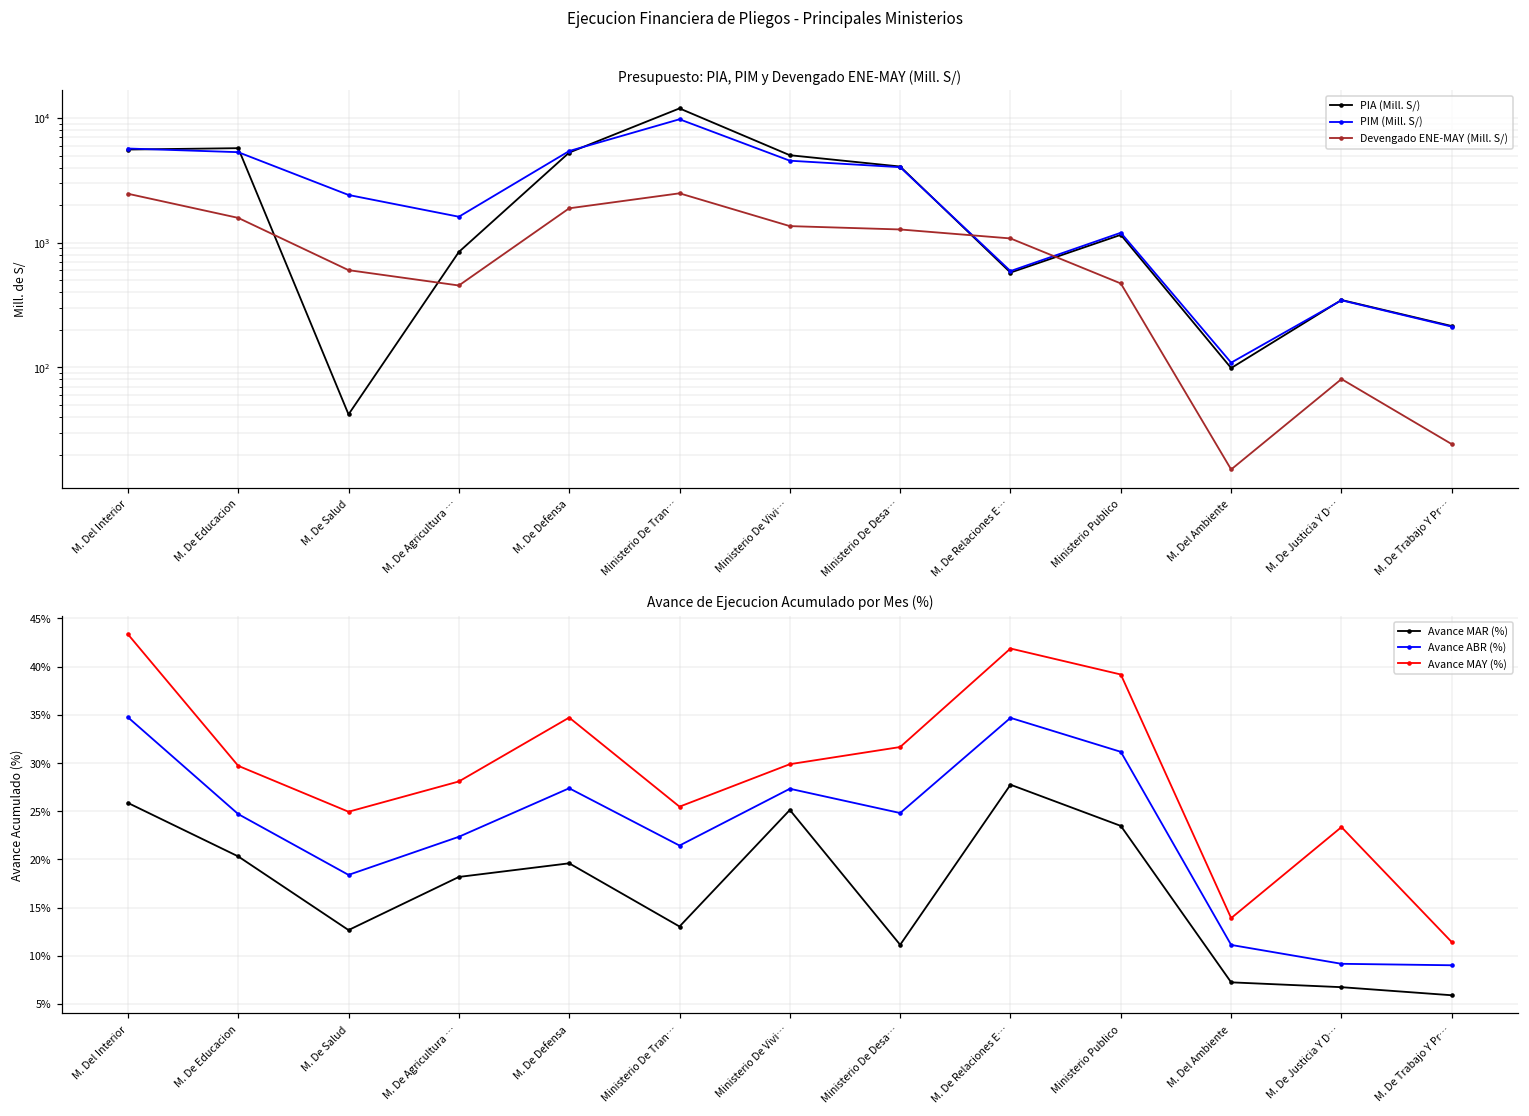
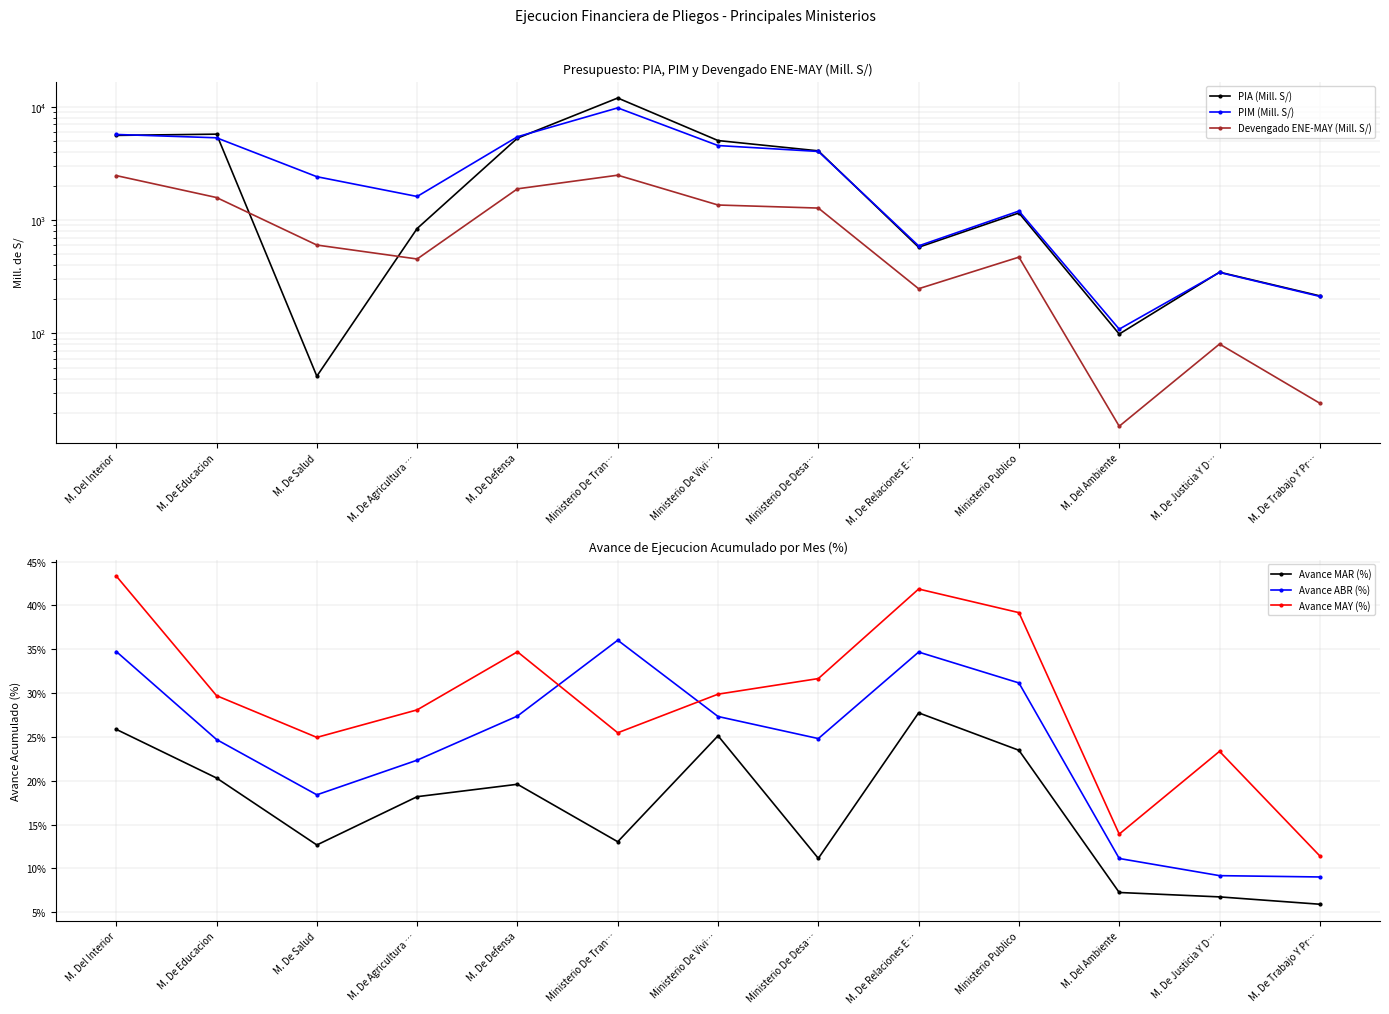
  {
    "Presupuesto: PIA, PIM y Devengado ENE-MAY (Mill. S/)": {
      "PIA (Mill. S/)": {
        "M. De Educacion": "6000",
        "M. De Salud": "42",
        "M. De Agricultura …": "800",
        "Ministerio De Tran…": "12000",
        "Ministerio De Vivi…": "5000",
        "M. Del Ambiente": "100"
      },
      "PIM (Mill. S/)": {
        "M. De Educacion": "5000",
        "M. De Salud": "2400",
        "M. De Agricultura …": "1600",
        "Ministerio De Tran…": "10000",
        "Ministerio De Vivi…": "4500",
        "M. Del Ambiente": "110"
      },
      "Devengado ENE-MAY (Mill. S/)": {
        "M. Del Interior": "2500",
        "M. De Educacion": "1600",
        "M. De Salud": "600",
        "M. De Agricultura …": "450",
        "M. De Defensa": "1900",
        "Ministerio De Tran…": "2500",
        "Ministerio De Vivi…": "1400",
        "Ministerio De Desa…": "1300",
-       "M. De Relaciones E…": "1100",
+       "M. De Relaciones E…": "250",
        "Ministerio Publico": "470",
        "M. Del Ambiente": "15",
        "M. De Justicia Y D…": "80",
        "M. De Trabajo Y Pr…": "24"
      }
    },
    "Avance de Ejecucion Acumulado por Mes (%)": {
      "Avance MAR (%)": {
        "M. Del Interior": "26%",
        "M. De Educacion": "20%",
        "M. De Salud": "13%",
        "M. De Agricultura …": "18%",
        "M. De Defensa": "20%",
        "Ministerio De Tran…": "13%",
        "Ministerio De Vivi…": "25%",
        "Ministerio De Desa…": "11%",
        "M. De Relaciones E…": "28%",
        "Ministerio Publico": "23%",
        "M. Del Ambiente": "7%",
        "M. De Justicia Y D…": "7%",
        "M. De Trabajo Y Pr…": "6%"
      },
      "Avance ABR (%)": {
        "M. Del Interior": "35%",
        "M. De Educacion": "25%",
        "M. De Salud": "18%",
        "M. De Agricultura …": "22%",
        "M. De Defensa": "27%",
-       "Ministerio De Tran…": "21%",
+       "Ministerio De Tran…": "36%",
        "Ministerio De Vivi…": "27%",
        "Ministerio De Desa…": "25%",
        "M. De Relaciones E…": "35%",
        "Ministerio Publico": "31%",
        "M. Del Ambiente": "11%",
        "M. De Justicia Y D…": "9%",
        "M. De Trabajo Y Pr…": "9%"
      },
      "Avance MAY (%)": {
        "M. Del Interior": "43%",
        "M. De Educacion": "30%",
        "M. De Salud": "25%",
        "M. De Agricultura …": "28%",
        "M. De Defensa": "35%",
        "Ministerio De Tran…": "25%",
        "Ministerio De Vivi…": "30%",
        "Ministerio De Desa…": "32%",
        "M. De Relaciones E…": "42%",
        "Ministerio Publico": "39%",
        "M. Del Ambiente": "14%",
        "M. De Justicia Y D…": "23%",
        "M. De Trabajo Y Pr…": "11%"
      }
    }
  }
